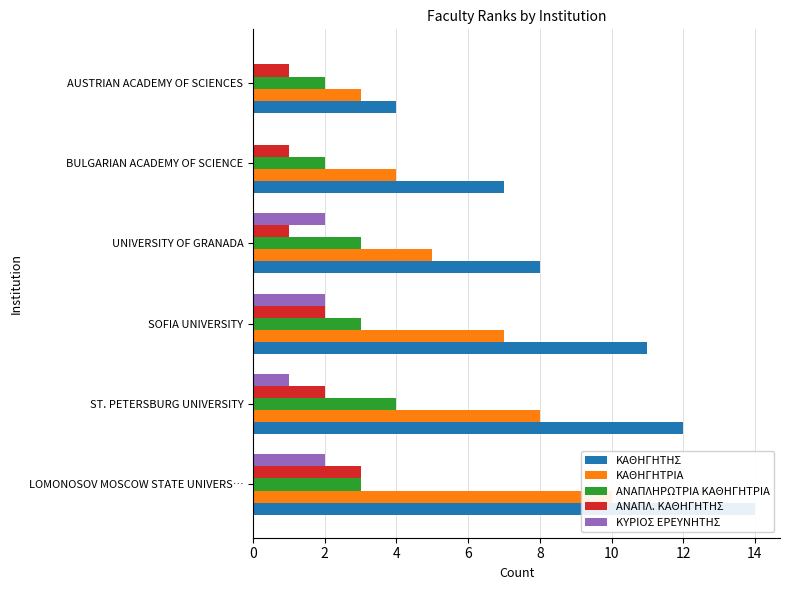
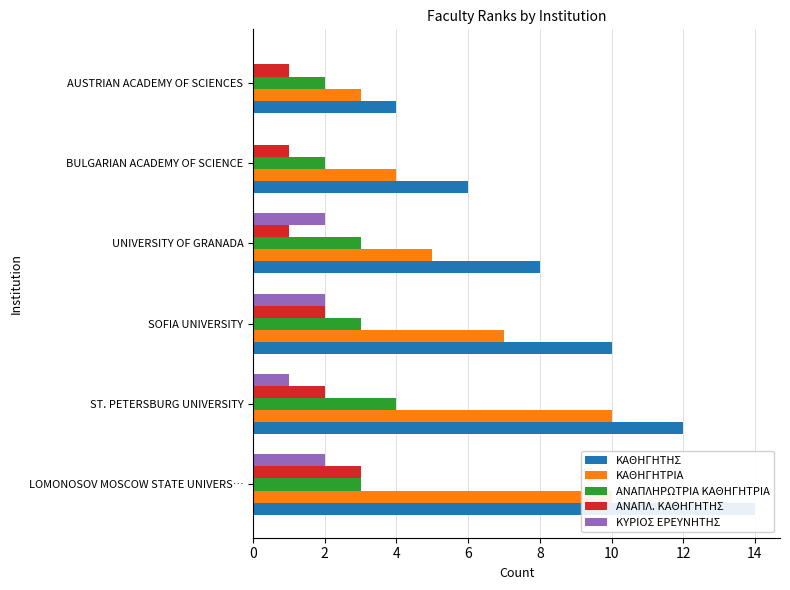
  {
    "ΚΑΘΗΓΗΤΗΣ": {
      "AUSTRIAN ACADEMY OF SCIENCES": 4,
-     "BULGARIAN ACADEMY OF SCIENCE": 7,
+     "BULGARIAN ACADEMY OF SCIENCE": 6,
      "UNIVERSITY OF GRANADA": 8,
-     "SOFIA UNIVERSITY": 11,
+     "SOFIA UNIVERSITY": 10,
      "ST. PETERSBURG UNIVERSITY": 12
    },
    "ΚΑΘΗΓΗΤΡΙΑ": {
      "AUSTRIAN ACADEMY OF SCIENCES": 3,
      "BULGARIAN ACADEMY OF SCIENCE": 4,
      "UNIVERSITY OF GRANADA": 5,
      "SOFIA UNIVERSITY": 7,
-     "ST. PETERSBURG UNIVERSITY": 8
+     "ST. PETERSBURG UNIVERSITY": 10
    },
    "ΑΝΑΠΛΗΡΩΤΡΙΑ ΚΑΘΗΓΗΤΡΙΑ": {
      "AUSTRIAN ACADEMY OF SCIENCES": 2,
      "BULGARIAN ACADEMY OF SCIENCE": 2,
      "UNIVERSITY OF GRANADA": 3,
      "SOFIA UNIVERSITY": 3,
      "ST. PETERSBURG UNIVERSITY": 4,
      "LOMONOSOV MOSCOW STATE UNIVERS…": 3
    },
    "ΑΝΑΠΛ. ΚΑΘΗΓΗΤΗΣ": {
      "AUSTRIAN ACADEMY OF SCIENCES": 1,
      "BULGARIAN ACADEMY OF SCIENCE": 1,
      "UNIVERSITY OF GRANADA": 1,
      "SOFIA UNIVERSITY": 2,
      "ST. PETERSBURG UNIVERSITY": 2,
      "LOMONOSOV MOSCOW STATE UNIVERS…": 3
    },
    "ΚΥΡΙΟΣ ΕΡΕΥΝΗΤΗΣ": {
      "AUSTRIAN ACADEMY OF SCIENCES": 0,
      "BULGARIAN ACADEMY OF SCIENCE": 0,
      "UNIVERSITY OF GRANADA": 2,
      "SOFIA UNIVERSITY": 2,
      "ST. PETERSBURG UNIVERSITY": 1,
      "LOMONOSOV MOSCOW STATE UNIVERS…": 2
    }
  }
